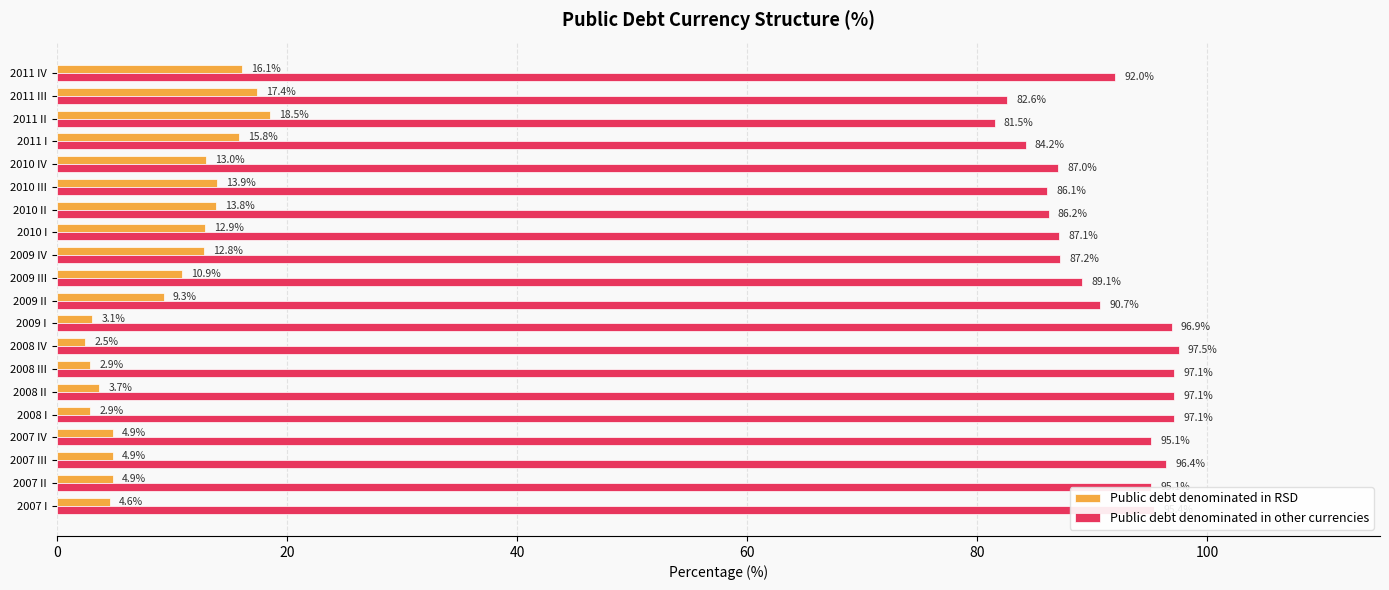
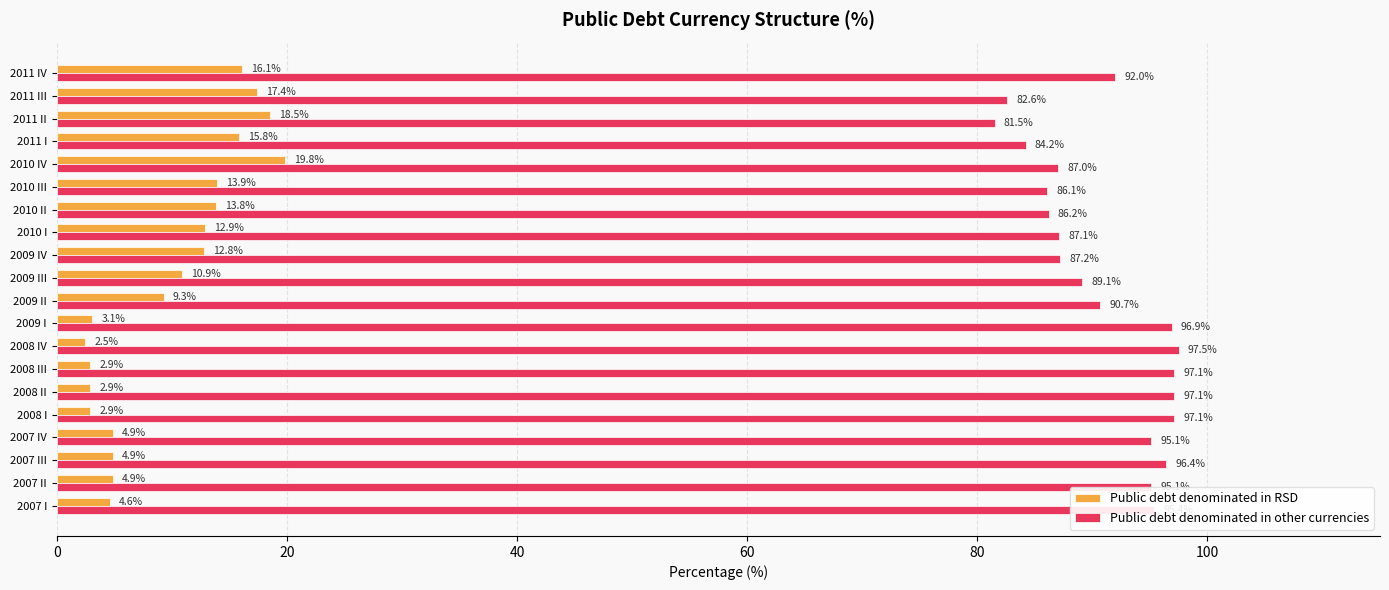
  {
    "Public debt denominated in RSD": {
      "2011 IV": "16.1%",
      "2011 III": "17.4%",
      "2011 II": "18.5%",
      "2011 I": "15.8%",
-     "2010 IV": "13.0%",
+     "2010 IV": "19.8%",
      "2010 III": "13.9%",
      "2010 II": "13.8%",
      "2010 I": "12.9%",
      "2009 IV": "12.8%",
      "2009 III": "10.9%",
      "2009 II": "9.3%",
      "2009 I": "3.1%",
      "2008 IV": "2.5%",
      "2008 III": "2.9%",
-     "2008 II": "3.7%",
+     "2008 II": "2.9%",
      "2008 I": "2.9%",
      "2007 IV": "4.9%",
      "2007 III": "4.9%",
      "2007 II": "4.9%",
      "2007 I": "4.6%"
    },
    "Public debt denominated in other currencies": {
      "2011 IV": "92.0%",
      "2011 III": "82.6%",
      "2011 II": "81.5%",
      "2011 I": "84.2%",
      "2010 IV": "87.0%",
      "2010 III": "86.1%",
      "2010 II": "86.2%",
      "2010 I": "87.1%",
      "2009 IV": "87.2%",
      "2009 III": "89.1%",
      "2009 II": "90.7%",
      "2009 I": "96.9%",
      "2008 IV": "97.5%",
      "2008 III": "97.1%",
      "2008 II": "97.1%",
      "2008 I": "97.1%",
      "2007 IV": "95.1%",
      "2007 III": "96.4%"
    }
  }
